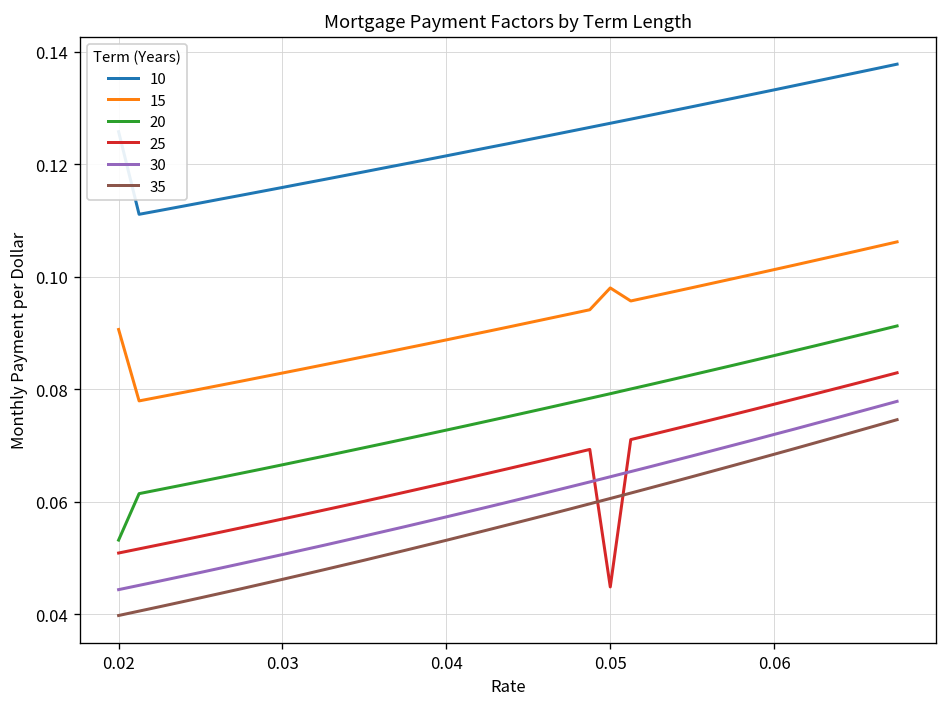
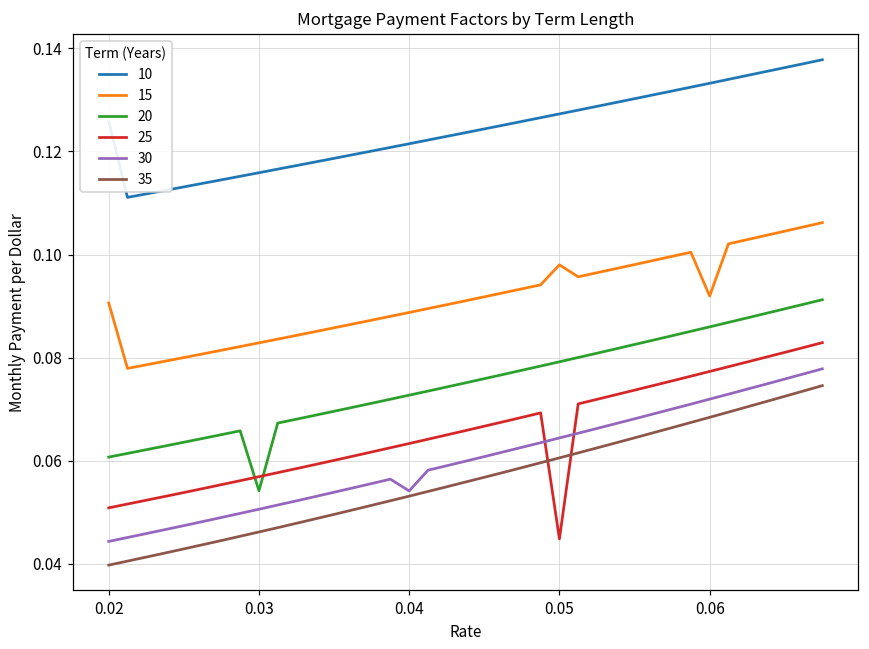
  {
    "10": {
      "0.03": 0.116,
      "0.04": 0.121,
      "0.05": 0.127,
      "0.06": 0.133
    },
    "15": {
      "0.02": 0.091,
      "0.03": 0.083,
      "0.04": 0.089,
      "0.05": 0.098,
-     "0.06": 0.101
+     "0.06": 0.092
    },
    "20": {
-     "0.02": 0.053,
-     "0.03": 0.067,
+     "0.02": 0.061,
+     "0.03": 0.054,
      "0.04": 0.073,
      "0.05": 0.079,
      "0.06": 0.086
    },
    "25": {
      "0.02": 0.051,
      "0.03": 0.057,
      "0.04": 0.063,
      "0.05": 0.045,
      "0.06": 0.077
    },
    "30": {
      "0.02": 0.044,
      "0.03": 0.051,
-     "0.04": 0.057,
+     "0.04": 0.054,
      "0.05": 0.064,
      "0.06": 0.072
    },
    "35": {
      "0.02": 0.040,
      "0.03": 0.046,
      "0.04": 0.053,
      "0.05": 0.061,
      "0.06": 0.068
    }
  }
